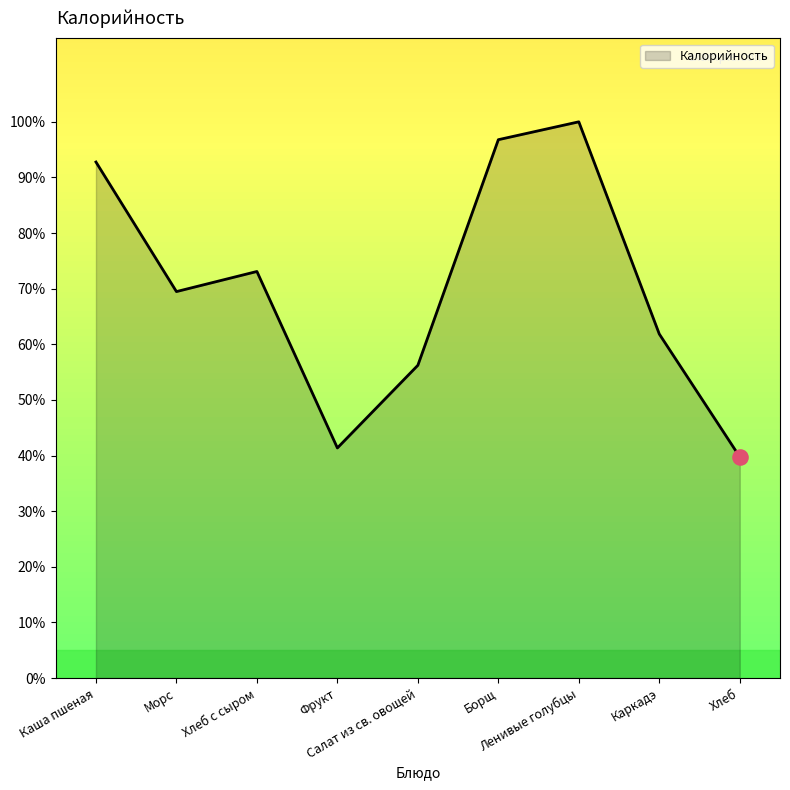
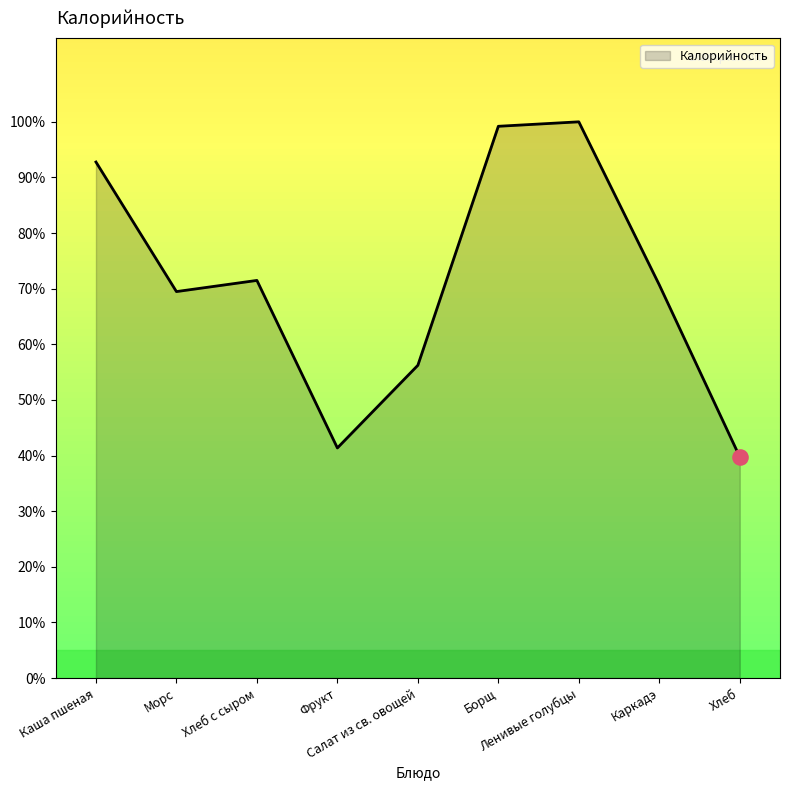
  {
    "Калорийность": {
      "Каша пшеная": "93%",
      "Морс": "69%",
-     "Хлеб с сыром": "73%",
+     "Хлеб с сыром": "71%",
      "Фрукт": "41%",
      "Салат из св. овощей": "56%",
-     "Борщ": "97%",
+     "Борщ": "99%",
      "Ленивые голубцы": "100%",
-     "Каркадэ": "62%"
+     "Каркадэ": "71%"
    }
  }
